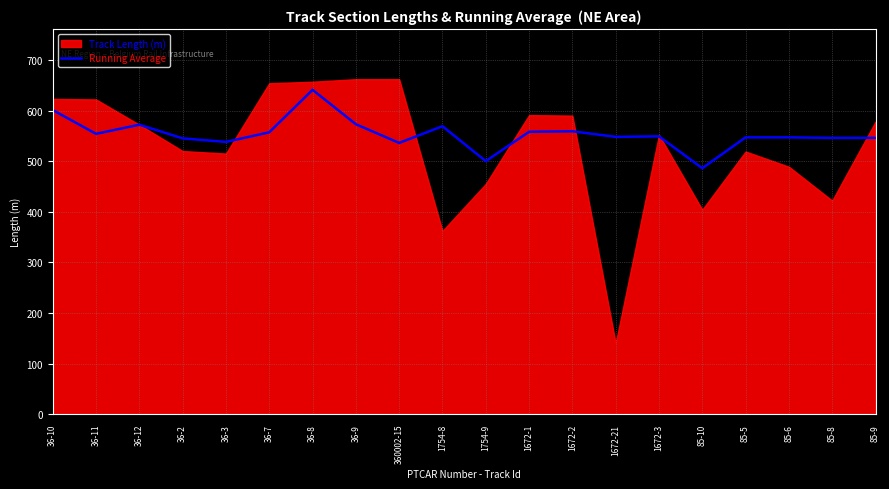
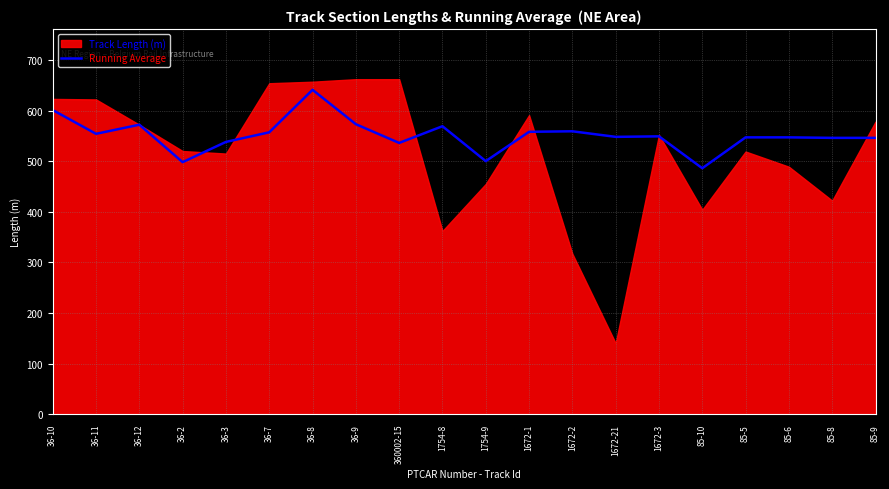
  {
    "Running Average": {
      "36-10": 600,
      "36-11": 550,
-     "36-2": 550,
+     "36-2": 500,
      "36-3": 540,
      "36-7": 560,
      "36-8": 640,
      "36-9": 570,
      "360002-15": 540,
      "1754-8": 570,
      "1754-9": 500,
      "1672-1": 560,
      "1672-2": 560,
      "1672-21": 550,
      "85-10": 490,
      "85-5": 550,
      "85-6": 550,
      "85-8": 550,
      "85-9": 550
    },
    "Track Length (m)": {
      "36-10": 620,
      "36-11": 620,
      "36-2": 520,
      "36-3": 520,
      "36-7": 650,
      "36-8": 660,
      "36-9": 660,
      "360002-15": 660,
      "1754-8": 360,
      "1754-9": 460,
      "1672-1": 590,
-     "1672-2": 590,
+     "1672-2": 320,
      "1672-21": 140,
      "85-10": 400,
      "85-5": 520,
      "85-6": 490,
      "85-8": 420,
      "85-9": 580
    }
  }
